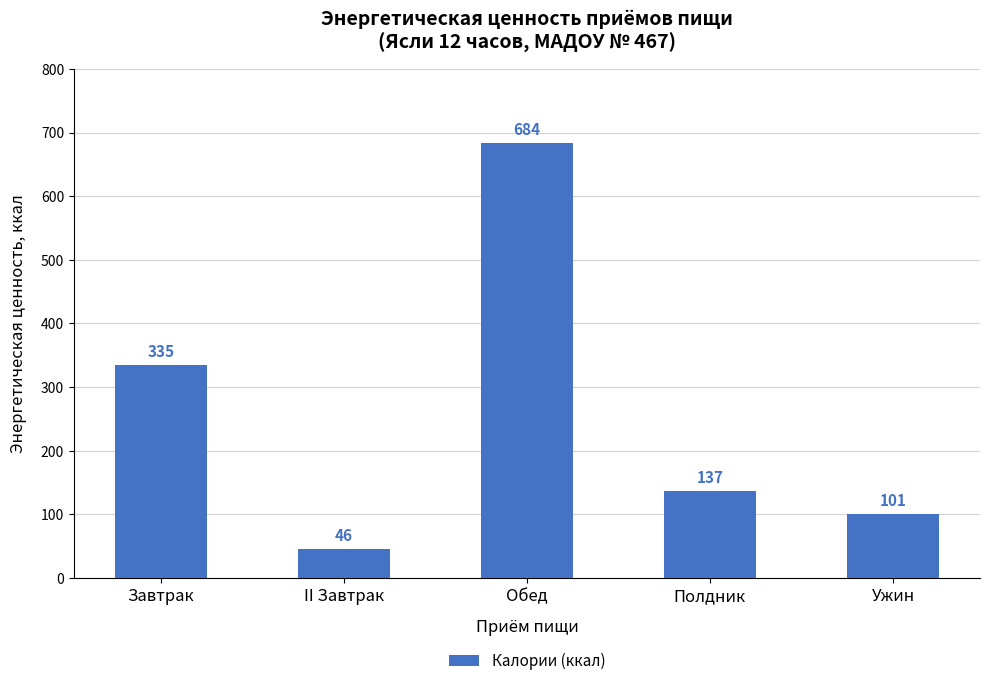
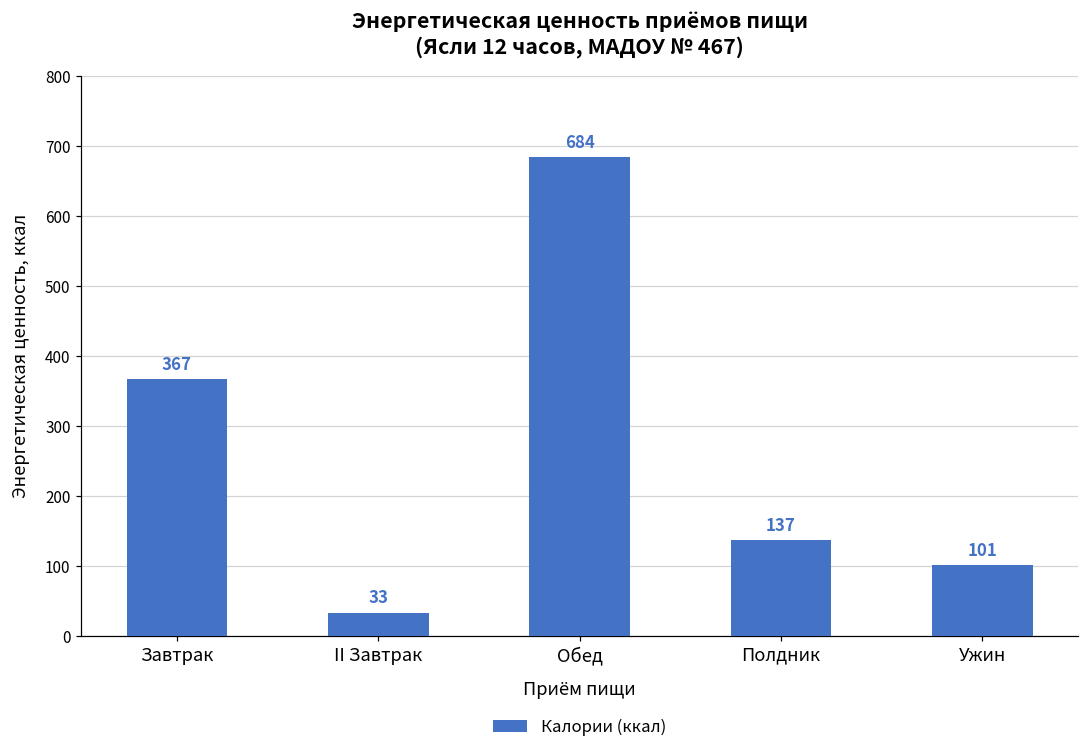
  {
-   "Завтрак": 335,
-   "II Завтрак": 46,
+   "Завтрак": 367,
+   "II Завтрак": 33,
    "Обед": 684,
    "Полдник": 137,
    "Ужин": 101
  }
